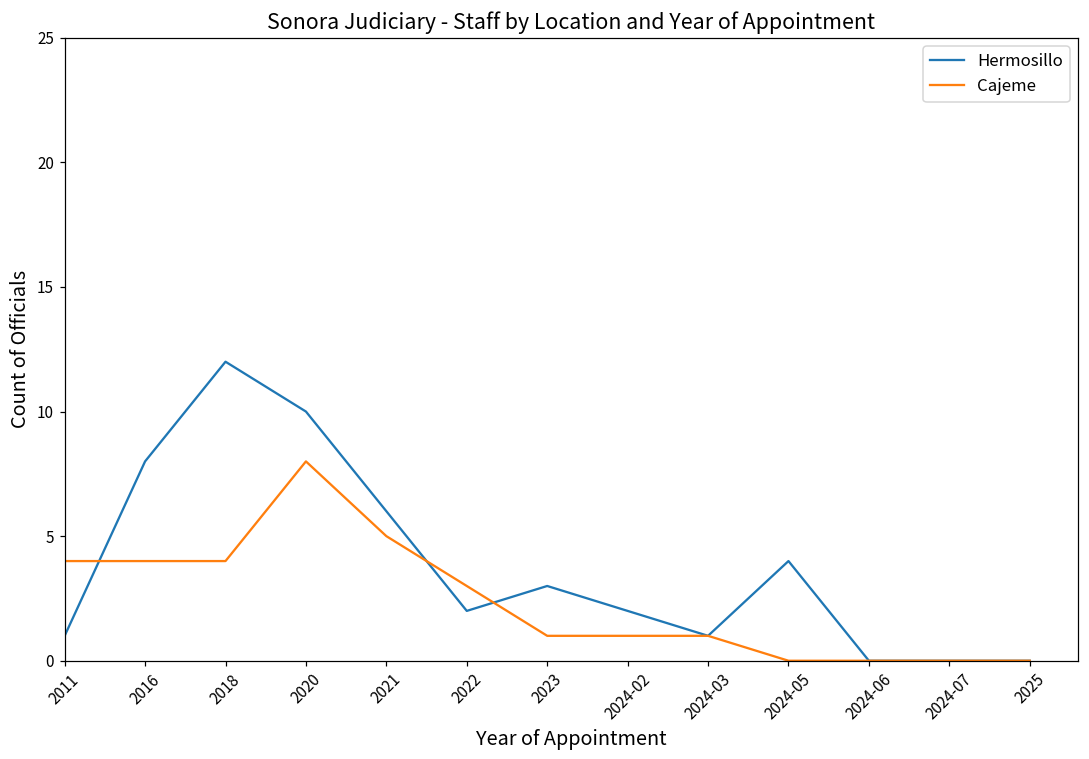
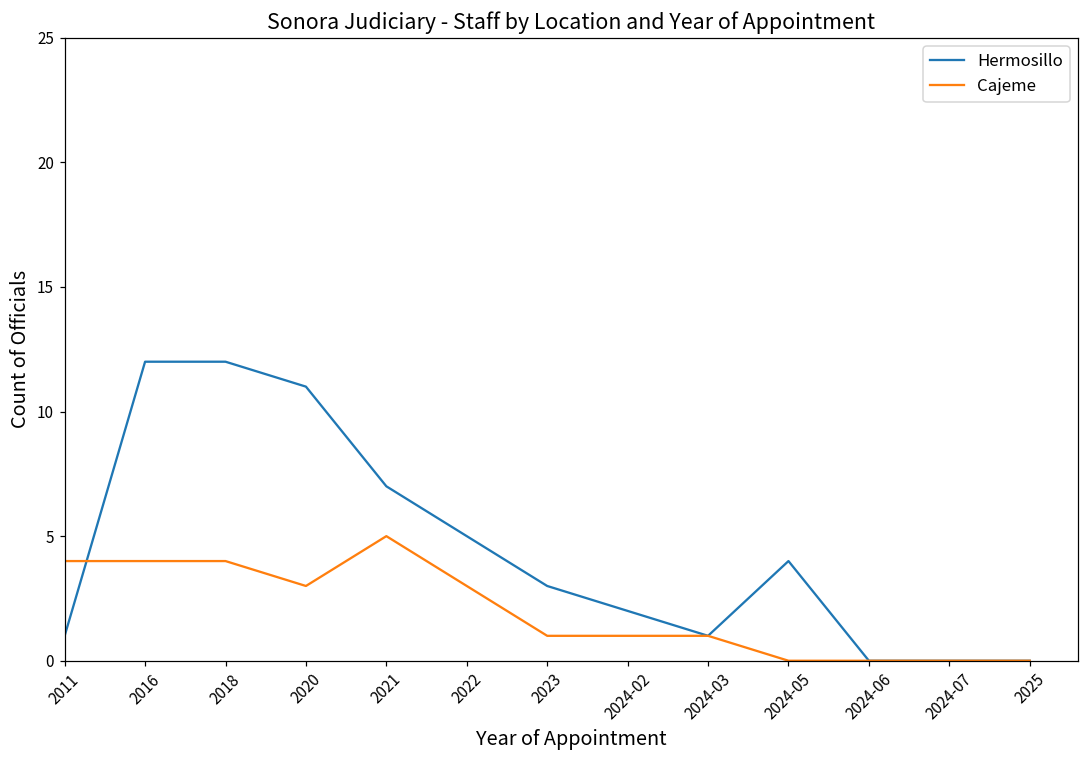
  {
    "Hermosillo": {
      "2011": 1,
-     "2016": 8,
+     "2016": 12,
      "2018": 12,
-     "2020": 10,
-     "2021": 6,
-     "2022": 2,
+     "2020": 11,
+     "2021": 7,
+     "2022": 5,
      "2023": 3,
      "2024-02": 2,
      "2024-05": 4
    },
    "Cajeme": {
      "2011": 4,
      "2016": 4,
      "2018": 4,
-     "2020": 8,
+     "2020": 3,
      "2021": 5,
      "2022": 3,
      "2023": 1,
      "2024-02": 1,
      "2024-05": 0
    }
  }
